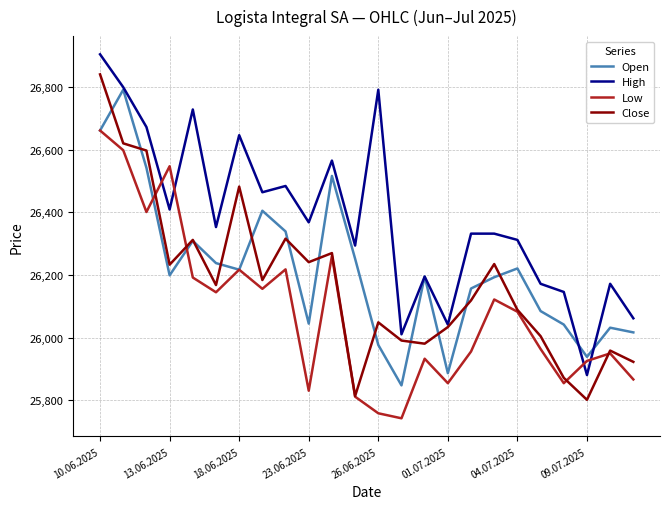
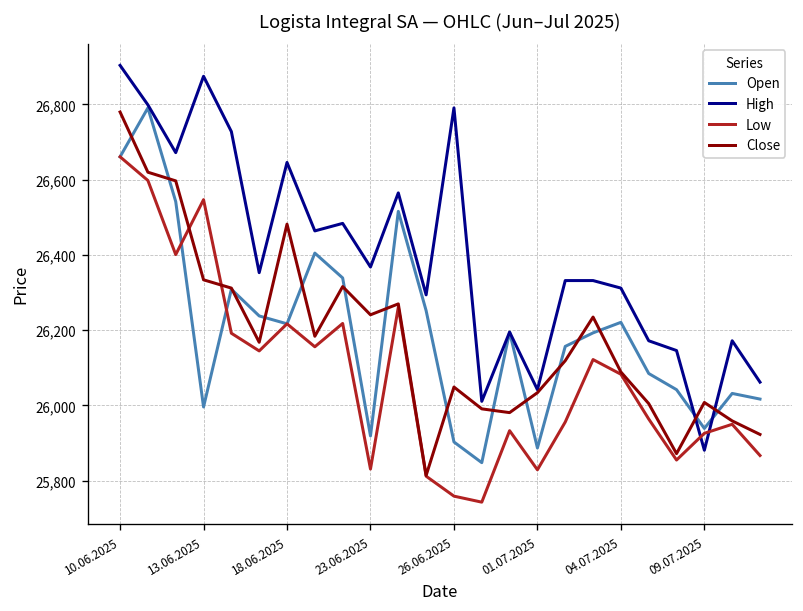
  {
    "Open": {
-     "13.06.2025": "26,200",
-     "23.06.2025": "26,050",
-     "26.06.2025": "25,980",
+     "13.06.2025": "26,000",
+     "23.06.2025": "25,920",
+     "26.06.2025": "25,900",
      "01.07.2025": "25,890",
      "04.07.2025": "26,220",
      "09.07.2025": "25,940"
    },
    "High": {
      "10.06.2025": "26,900",
-     "13.06.2025": "26,410",
+     "13.06.2025": "26,880",
      "18.06.2025": "26,650",
      "23.06.2025": "26,370",
      "26.06.2025": "26,790",
      "04.07.2025": "26,310",
      "09.07.2025": "25,880"
    },
    "Low": {
      "13.06.2025": "26,550",
      "23.06.2025": "25,830",
      "26.06.2025": "25,760",
-     "01.07.2025": "25,860",
+     "01.07.2025": "25,830",
      "09.07.2025": "25,930"
    },
    "Close": {
-     "10.06.2025": "26,840",
-     "13.06.2025": "26,230",
+     "10.06.2025": "26,780",
+     "13.06.2025": "26,330",
      "18.06.2025": "26,480",
      "23.06.2025": "26,240",
      "26.06.2025": "26,050",
-     "09.07.2025": "25,800"
+     "09.07.2025": "26,010"
    }
  }
